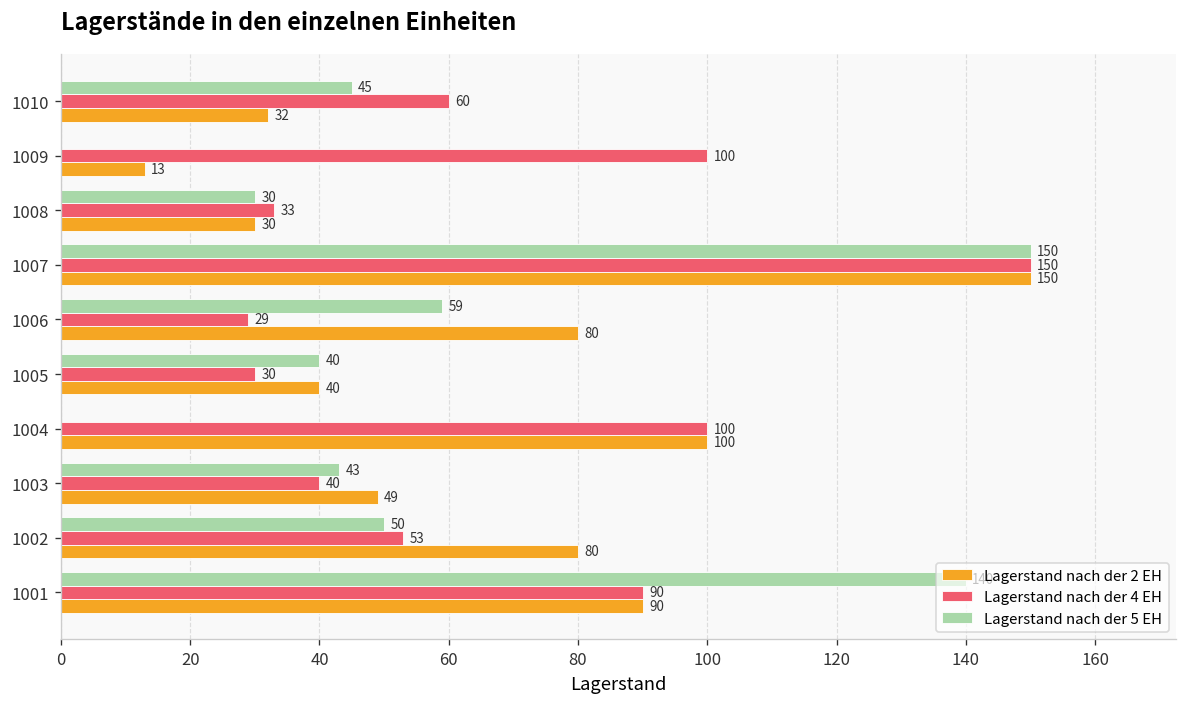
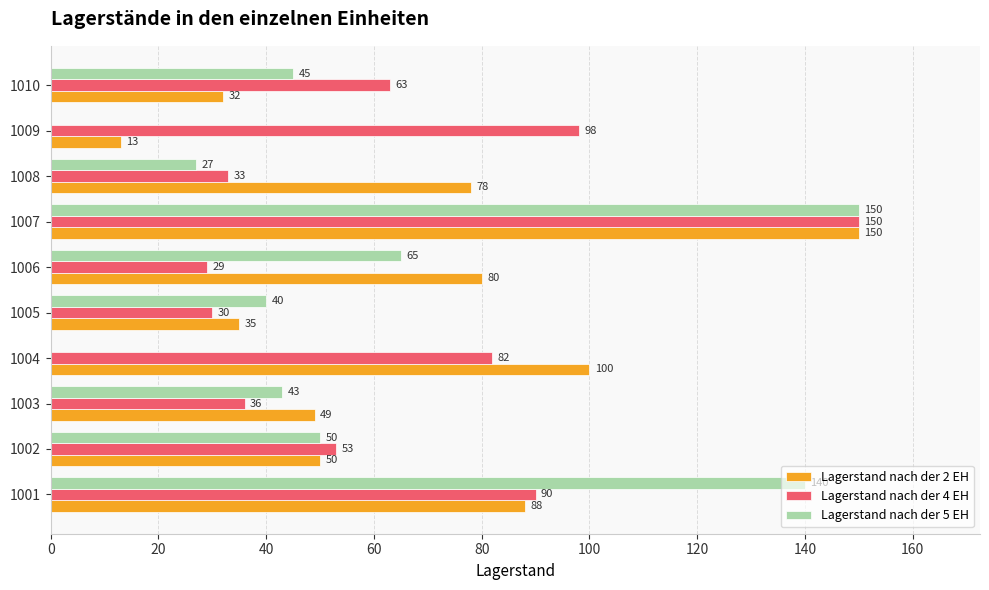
  {
    "Lagerstand nach der 2 EH": {
      "1010": 32,
      "1009": 13,
-     "1008": 30,
+     "1008": 78,
      "1007": 150,
      "1006": 80,
-     "1005": 40,
+     "1005": 35,
      "1004": 100,
      "1003": 49,
-     "1002": 80,
-     "1001": 90
+     "1002": 50,
+     "1001": 88
    },
    "Lagerstand nach der 4 EH": {
-     "1010": 60,
-     "1009": 100,
+     "1010": 63,
+     "1009": 98,
      "1008": 33,
      "1007": 150,
      "1006": 29,
      "1005": 30,
-     "1004": 100,
-     "1003": 40,
+     "1004": 82,
+     "1003": 36,
      "1002": 53,
      "1001": 90
    },
    "Lagerstand nach der 5 EH": {
      "1010": 45,
-     "1008": 30,
+     "1008": 27,
      "1007": 150,
-     "1006": 59,
+     "1006": 65,
      "1005": 40,
      "1003": 43,
      "1002": 50
    }
  }
